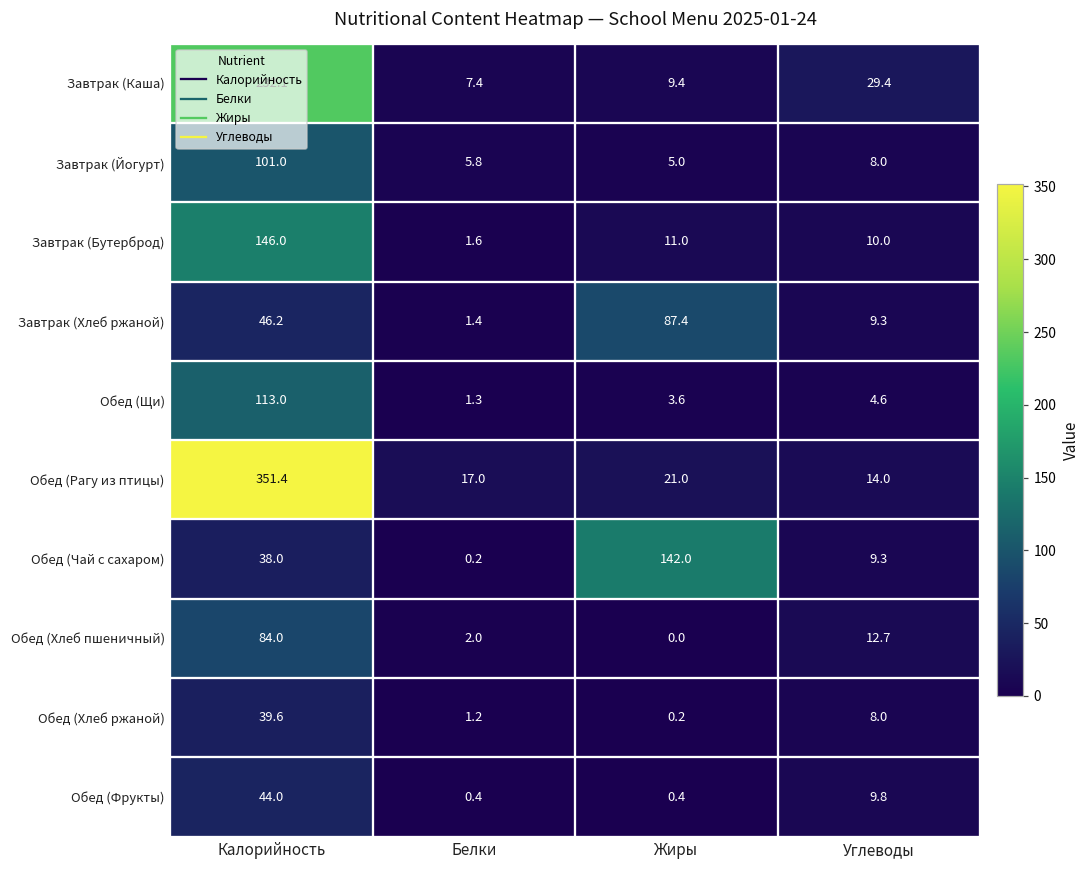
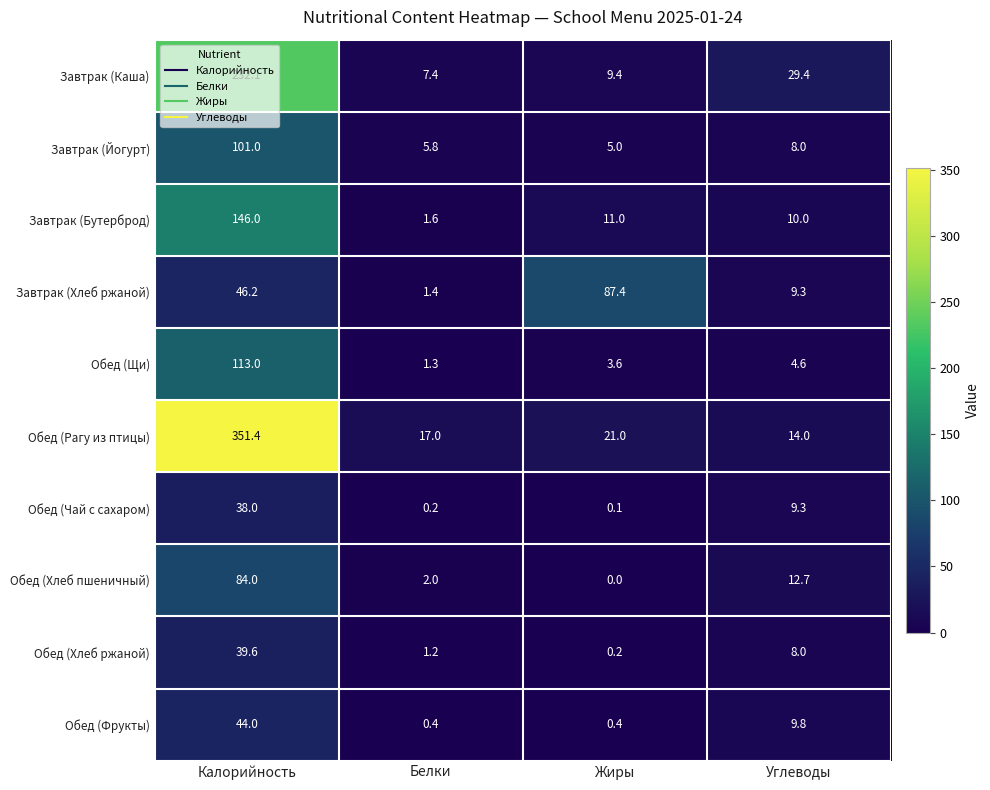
  {
    "Завтрак (Каша)": {
      "Белки": 7.4,
      "Жиры": 9.4,
      "Углеводы": 29.4
    },
    "Завтрак (Йогурт)": {
      "Калорийность": 101.0,
      "Белки": 5.8,
      "Жиры": 5.0,
      "Углеводы": 8.0
    },
    "Завтрак (Бутерброд)": {
      "Калорийность": 146.0,
      "Белки": 1.6,
      "Жиры": 11.0,
      "Углеводы": 10.0
    },
    "Завтрак (Хлеб ржаной)": {
      "Калорийность": 46.2,
      "Белки": 1.4,
      "Жиры": 87.4,
      "Углеводы": 9.3
    },
    "Обед (Щи)": {
      "Калорийность": 113.0,
      "Белки": 1.3,
      "Жиры": 3.6,
      "Углеводы": 4.6
    },
    "Обед (Рагу из птицы)": {
      "Калорийность": 351.4,
      "Белки": 17.0,
      "Жиры": 21.0,
      "Углеводы": 14.0
    },
    "Обед (Чай с сахаром)": {
      "Калорийность": 38.0,
      "Белки": 0.2,
-     "Жиры": 142.0,
+     "Жиры": 0.1,
      "Углеводы": 9.3
    },
    "Обед (Хлеб пшеничный)": {
      "Калорийность": 84.0,
      "Белки": 2.0,
      "Жиры": 0.0,
      "Углеводы": 12.7
    },
    "Обед (Хлеб ржаной)": {
      "Калорийность": 39.6,
      "Белки": 1.2,
      "Жиры": 0.2,
      "Углеводы": 8.0
    },
    "Обед (Фрукты)": {
      "Калорийность": 44.0,
      "Белки": 0.4,
      "Жиры": 0.4,
      "Углеводы": 9.8
    }
  }
